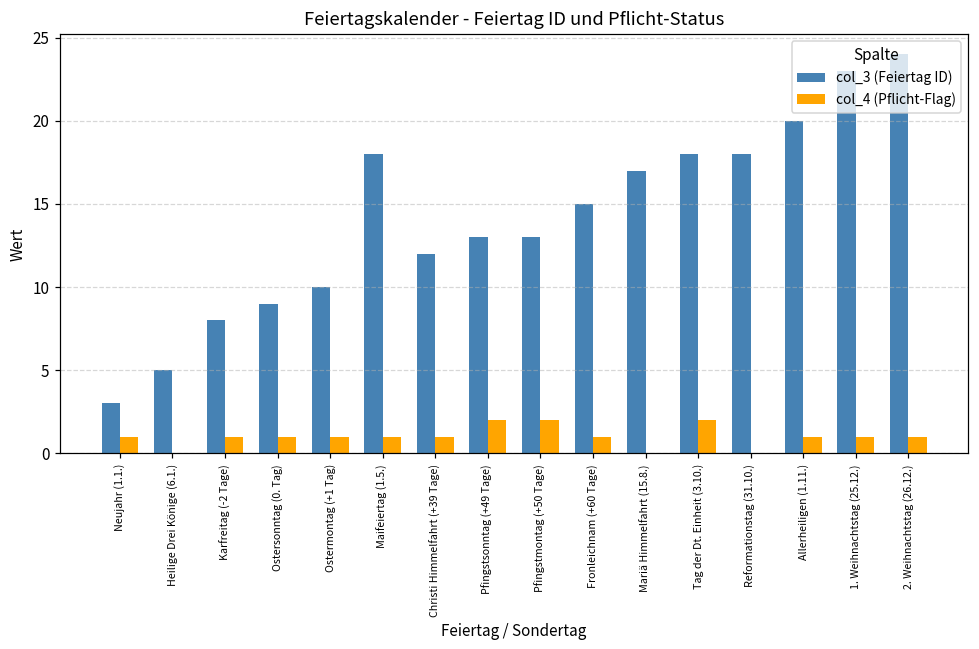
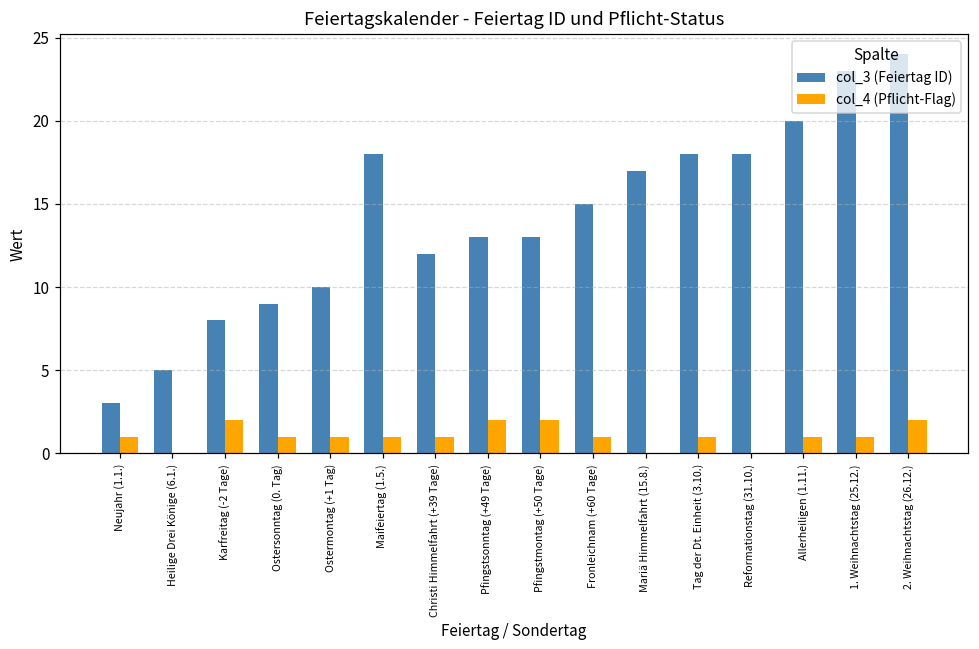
  {
    "col_3 (Feiertag ID)": {
      "Neujahr (1.1.)": 3,
      "Heilige Drei Könige (6.1.)": 5,
      "Karfreitag (-2 Tage)": 8,
      "Ostersonntag (0. Tag)": 9,
      "Ostermontag (+1 Tag)": 10,
      "Maifeiertag (1.5.)": 18,
      "Christi Himmelfahrt (+39 Tage)": 12,
      "Pfingstsonntag (+49 Tage)": 13,
      "Pfingstmontag (+50 Tage)": 13,
      "Fronleichnam (+60 Tage)": 15,
      "Mariä Himmelfahrt (15.8.)": 17,
      "Tag der Dt. Einheit (3.10.)": 18,
      "Reformationstag (31.10.)": 18,
      "Allerheiligen (1.11.)": 20
    },
    "col_4 (Pflicht-Flag)": {
      "Neujahr (1.1.)": 1,
      "Heilige Drei Könige (6.1.)": 0,
-     "Karfreitag (-2 Tage)": 1,
+     "Karfreitag (-2 Tage)": 2,
      "Ostersonntag (0. Tag)": 1,
      "Ostermontag (+1 Tag)": 1,
      "Maifeiertag (1.5.)": 1,
      "Christi Himmelfahrt (+39 Tage)": 1,
      "Pfingstsonntag (+49 Tage)": 2,
      "Pfingstmontag (+50 Tage)": 2,
      "Fronleichnam (+60 Tage)": 1,
      "Mariä Himmelfahrt (15.8.)": 0,
-     "Tag der Dt. Einheit (3.10.)": 2,
+     "Tag der Dt. Einheit (3.10.)": 1,
      "Reformationstag (31.10.)": 0,
      "Allerheiligen (1.11.)": 1,
      "1. Weihnachtstag (25.12.)": 1,
-     "2. Weihnachtstag (26.12.)": 1
+     "2. Weihnachtstag (26.12.)": 2
    }
  }
